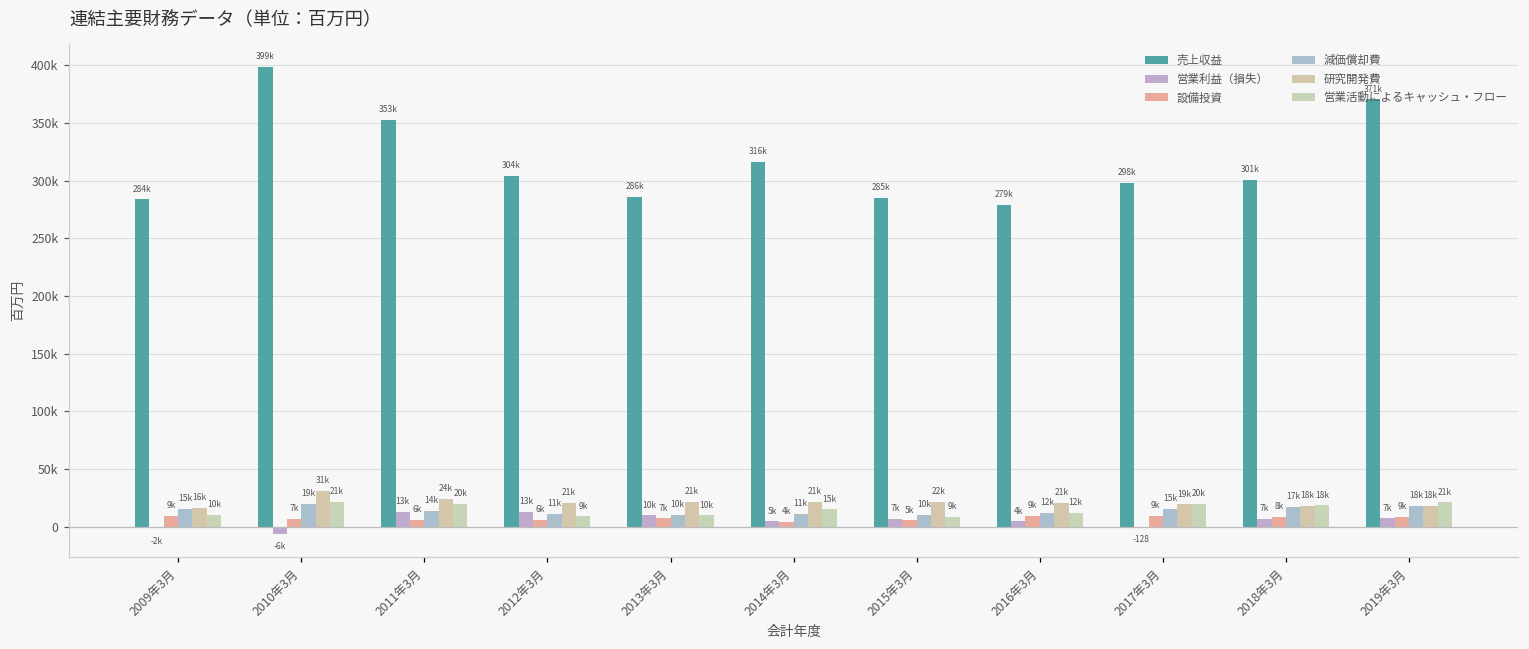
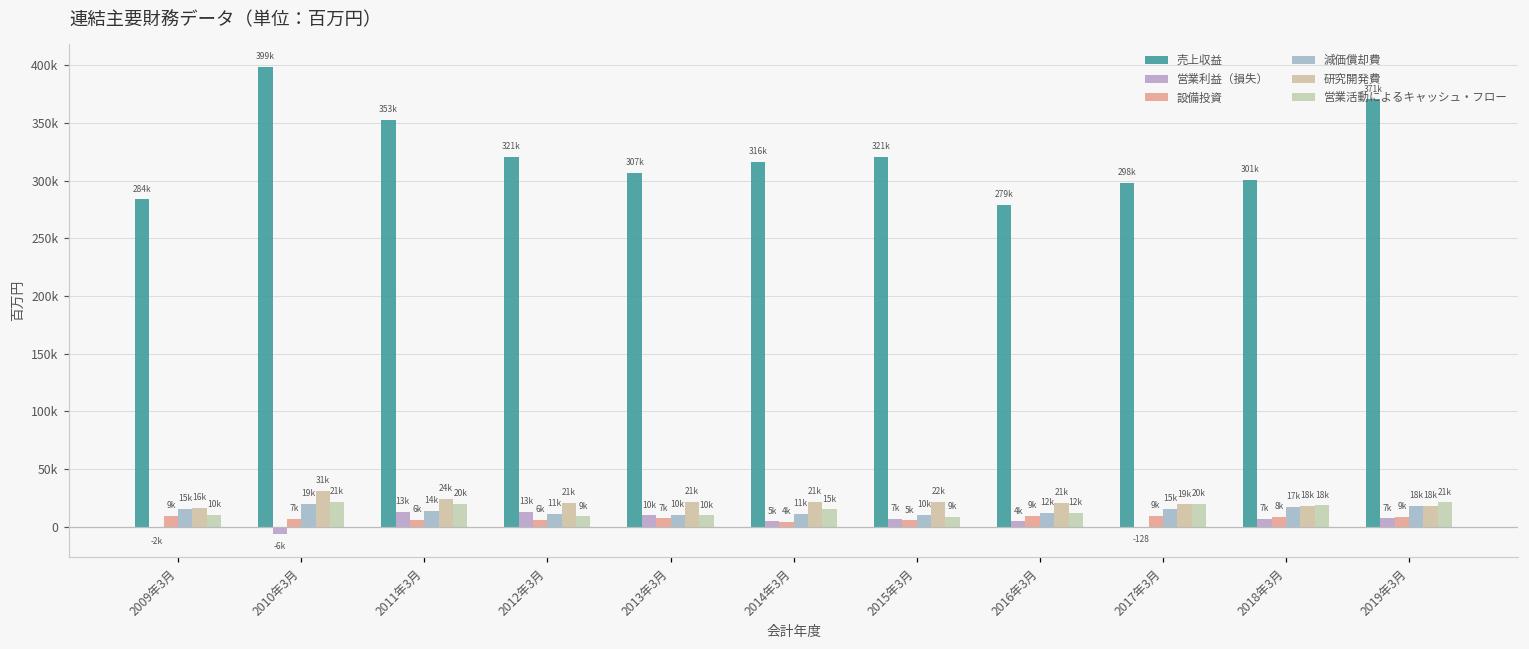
  {
    "売上収益": {
      "2009年3月": "284k",
      "2010年3月": "399k",
      "2011年3月": "353k",
-     "2012年3月": "304k",
-     "2013年3月": "286k",
+     "2012年3月": "321k",
+     "2013年3月": "307k",
      "2014年3月": "316k",
-     "2015年3月": "285k",
+     "2015年3月": "321k",
      "2016年3月": "279k",
      "2017年3月": "298k",
      "2018年3月": "301k",
      "2019年3月": "371k"
    }
  }
